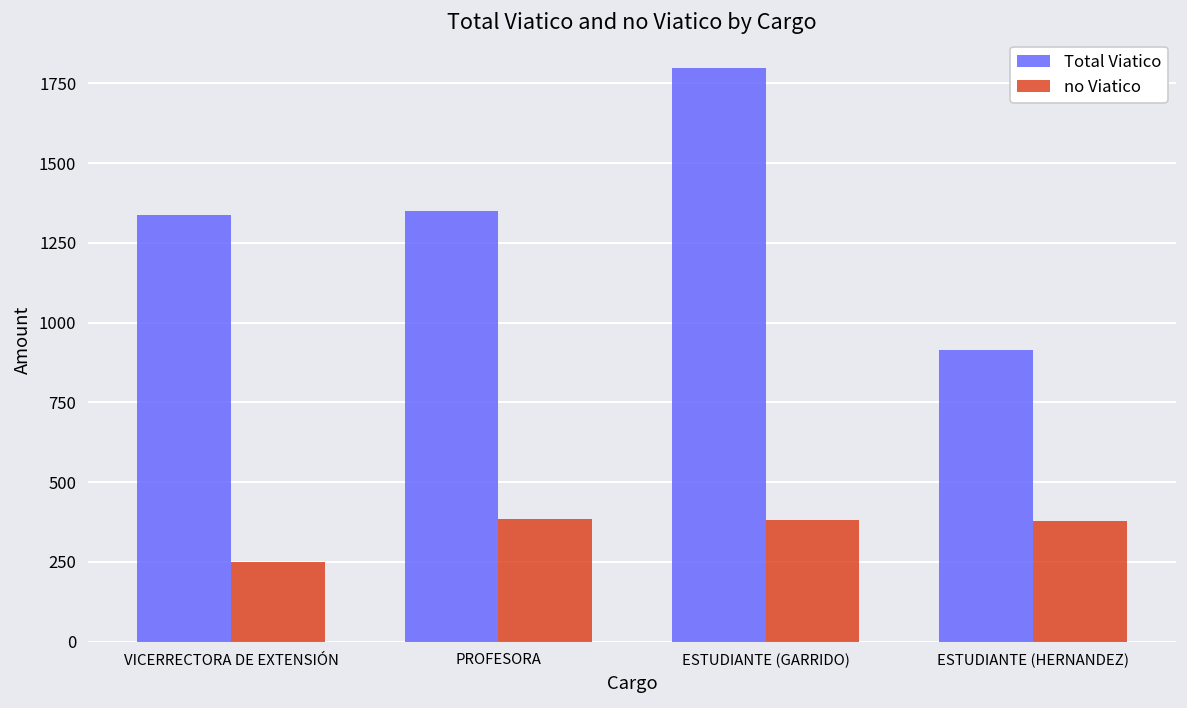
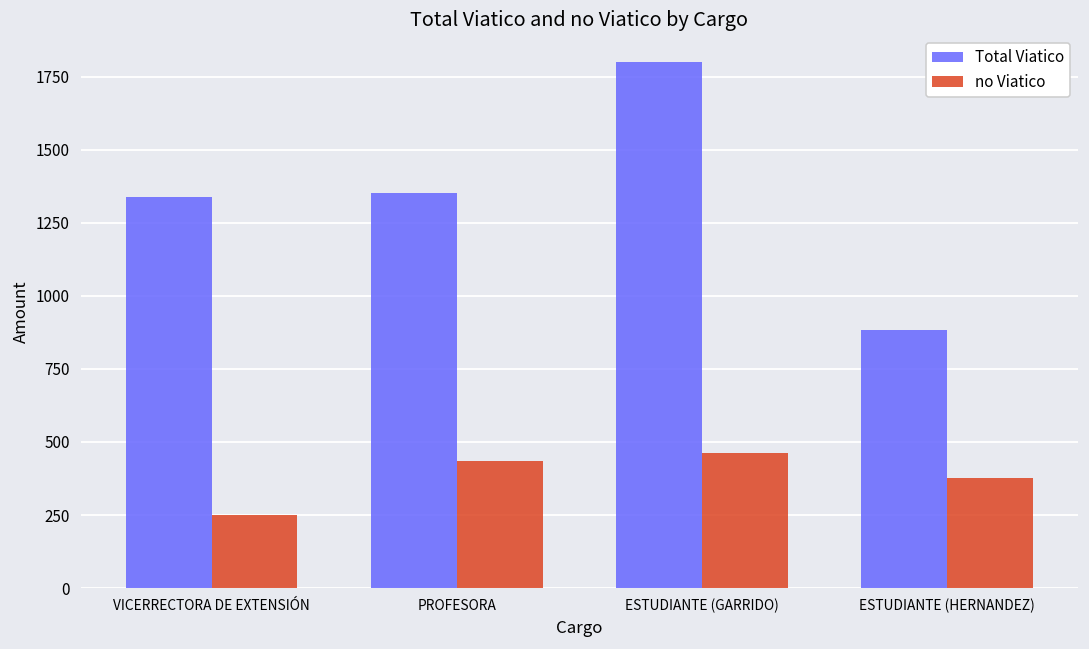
  {
    "Total Viatico": {
      "VICERRECTORA DE EXTENSIÓN": 1340,
      "PROFESORA": 1350,
      "ESTUDIANTE (GARRIDO)": 1800,
-     "ESTUDIANTE (HERNANDEZ)": 910
+     "ESTUDIANTE (HERNANDEZ)": 880
    },
    "no Viatico": {
      "VICERRECTORA DE EXTENSIÓN": 250,
-     "PROFESORA": 390,
-     "ESTUDIANTE (GARRIDO)": 380,
+     "PROFESORA": 440,
+     "ESTUDIANTE (GARRIDO)": 460,
      "ESTUDIANTE (HERNANDEZ)": 380
    }
  }
